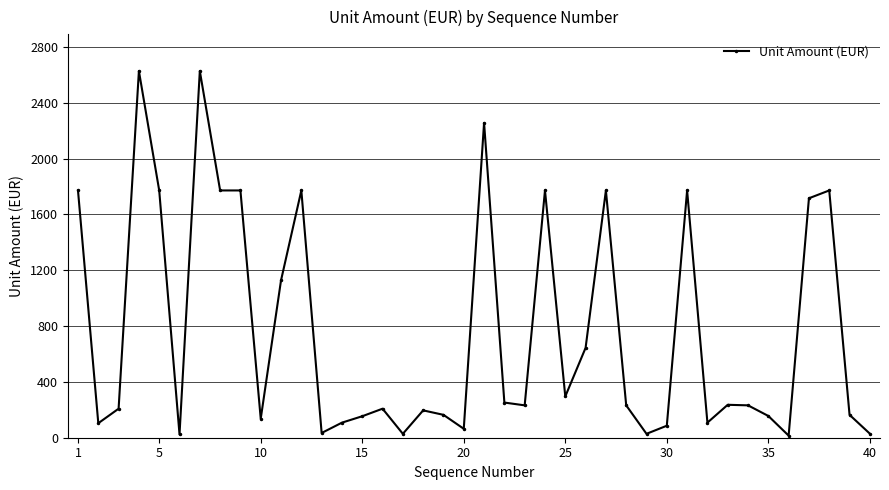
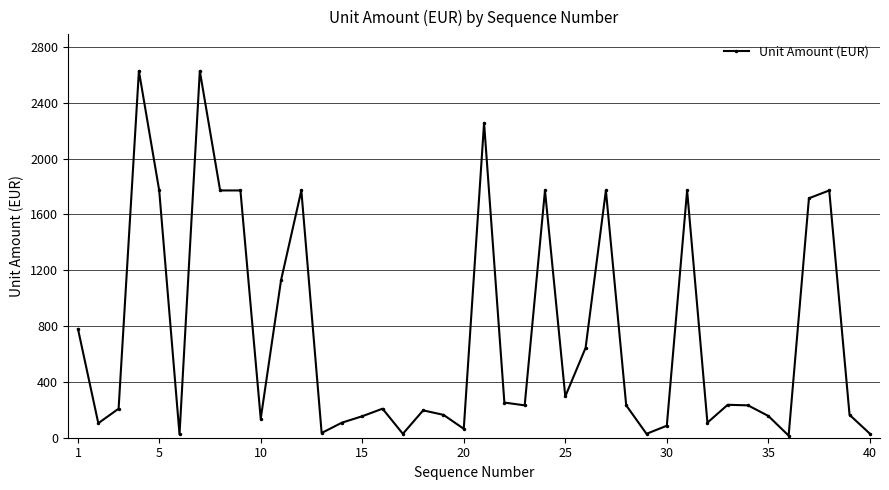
  {
-   "1": 1770,
+   "1": 780,
    "5": 1770,
    "10": 140,
    "15": 150,
    "20": 60,
    "25": 300,
    "30": 90,
    "35": 160,
    "40": 30
  }
